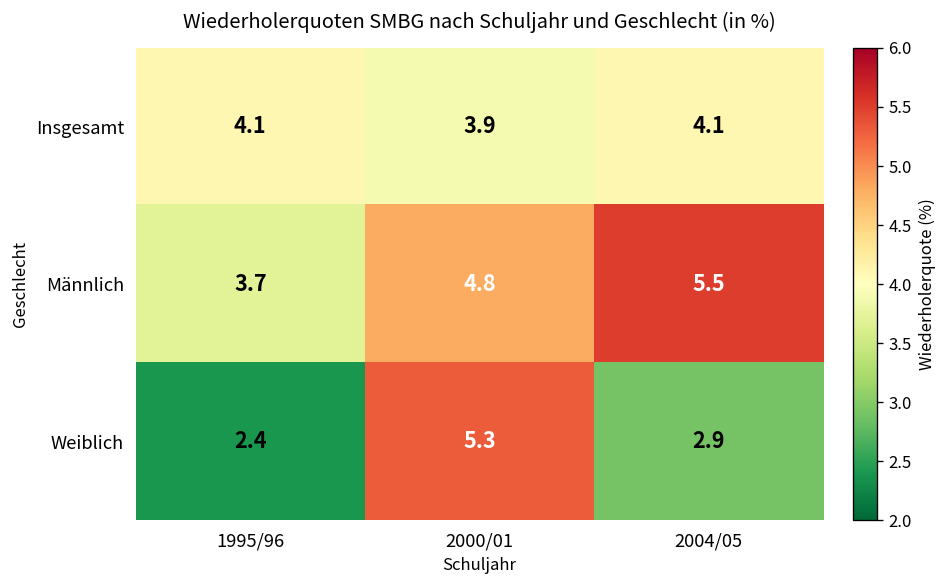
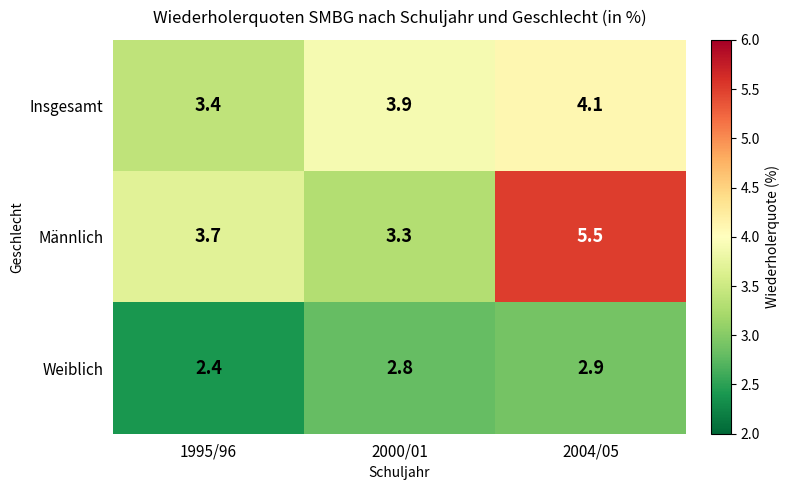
  {
    "Insgesamt": {
-     "1995/96": 4.1,
+     "1995/96": 3.4,
      "2000/01": 3.9,
      "2004/05": 4.1
    },
    "Männlich": {
      "1995/96": 3.7,
-     "2000/01": 4.8,
+     "2000/01": 3.3,
      "2004/05": 5.5
    },
    "Weiblich": {
      "1995/96": 2.4,
-     "2000/01": 5.3,
+     "2000/01": 2.8,
      "2004/05": 2.9
    }
  }
